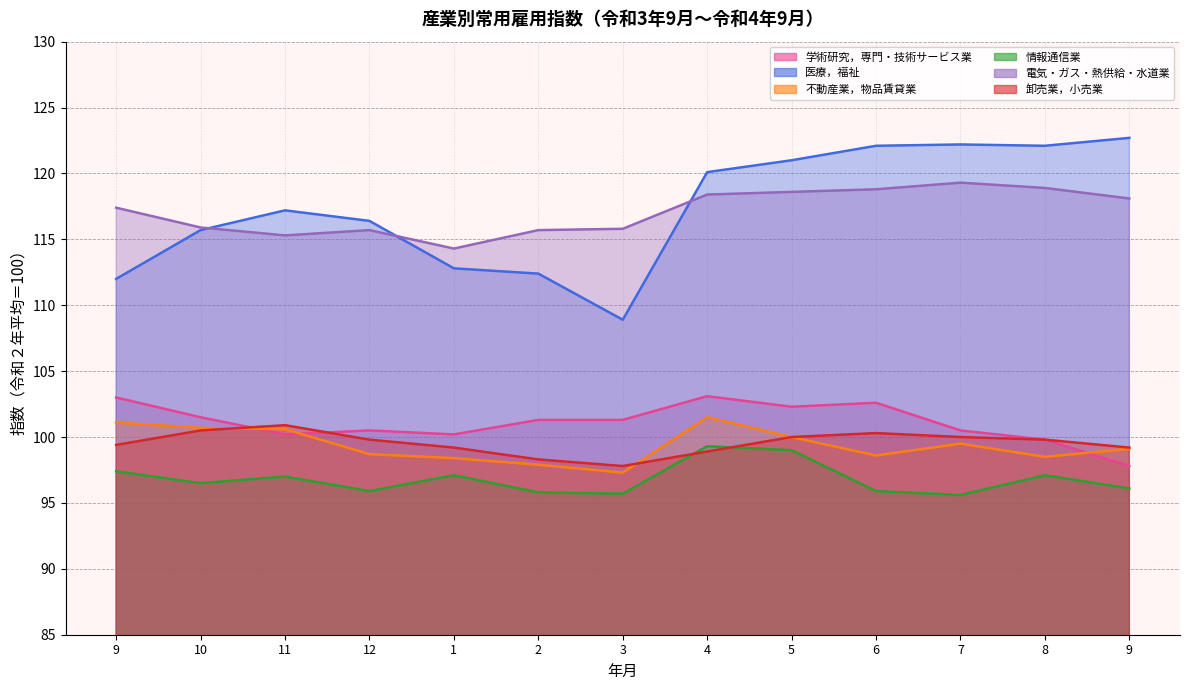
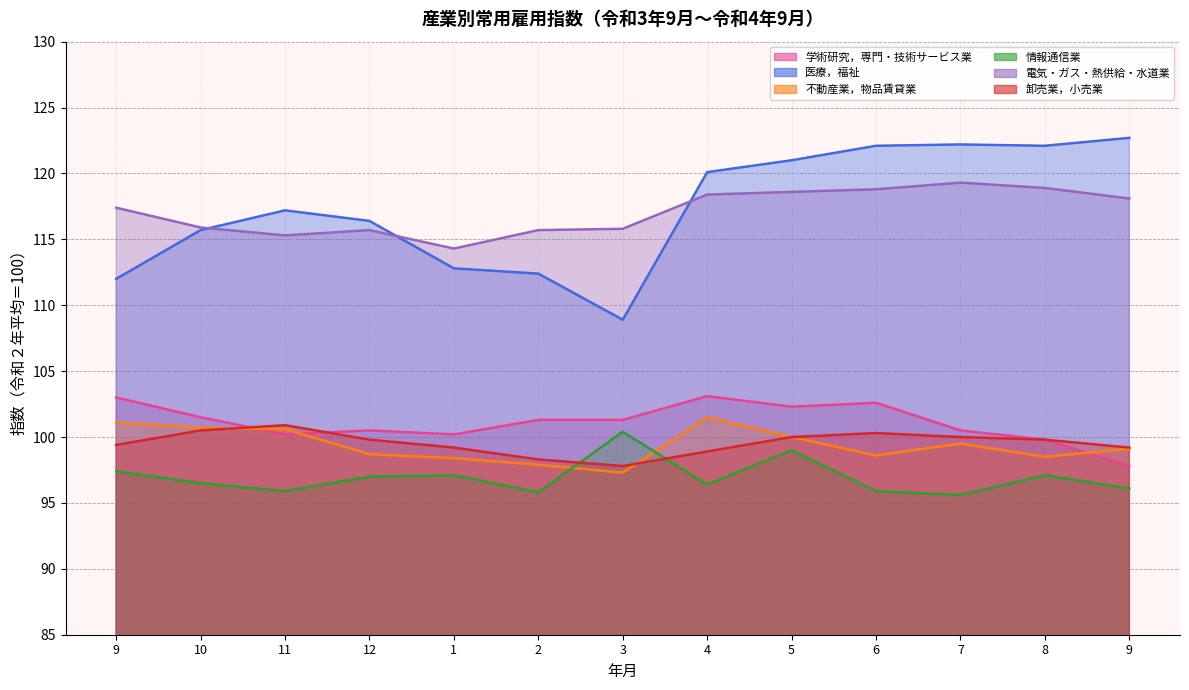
  {
    "情報通信業": {
      "10": 96.5,
-     "11": 97.0,
-     "12": 95.9,
+     "11": 95.9,
+     "12": 97.0,
      "1": 97.1,
      "2": 95.8,
-     "3": 95.7,
-     "4": 99.3,
+     "3": 100.4,
+     "4": 96.4,
      "5": 99.0,
      "6": 95.9,
      "7": 95.6,
      "8": 97.1
    }
  }
